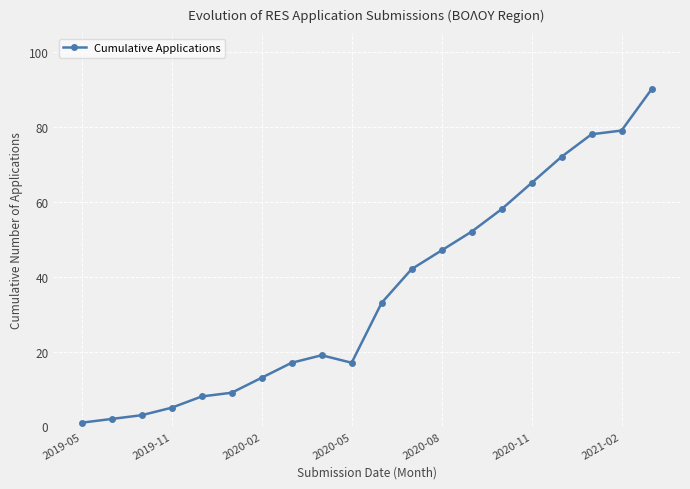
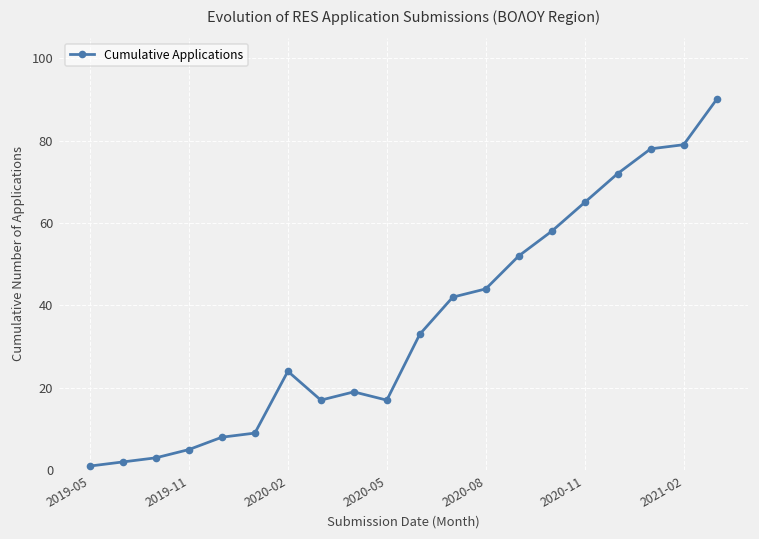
  {
    "2019-05": 1,
    "2019-11": 5,
-   "2020-02": 13,
+   "2020-02": 24,
    "2020-05": 17,
-   "2020-08": 47,
+   "2020-08": 44,
    "2020-11": 65,
    "2021-02": 79
  }
